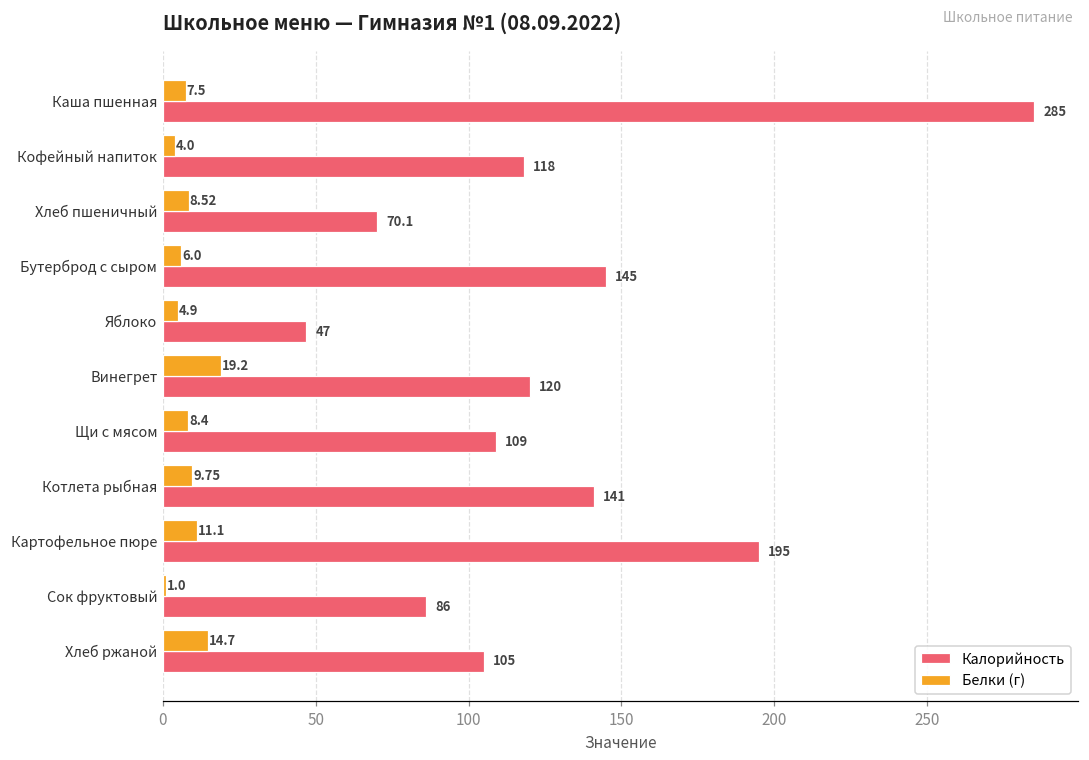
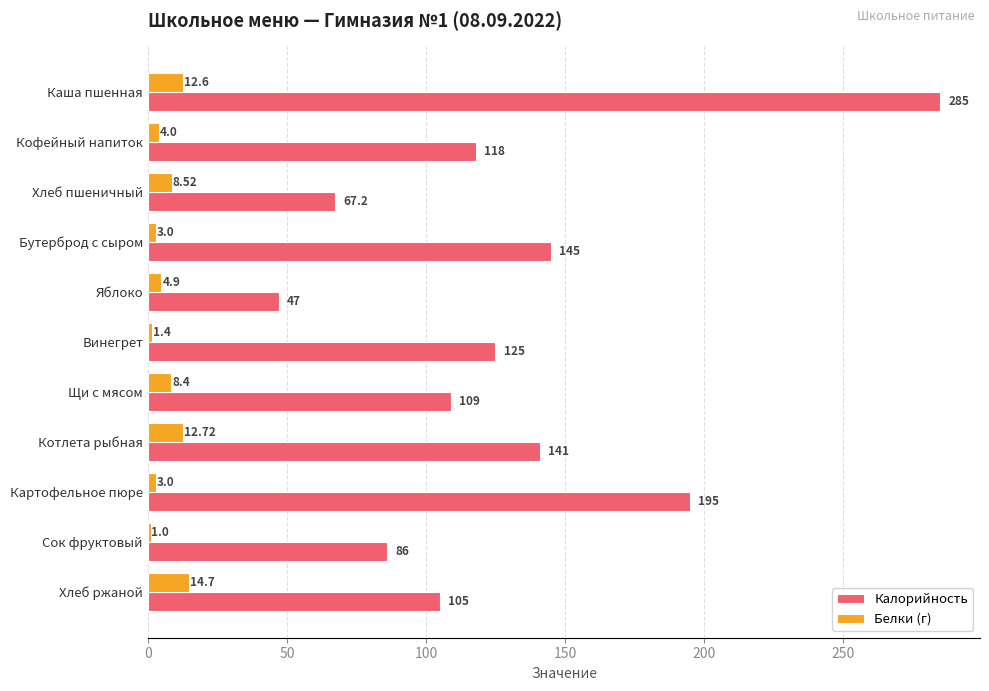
  {
    "Калорийность": {
      "Каша пшенная": 285,
      "Кофейный напиток": 118,
-     "Хлеб пшеничный": 70.1,
+     "Хлеб пшеничный": 67.2,
      "Бутерброд с сыром": 145,
      "Яблоко": 47,
-     "Винегрет": 120,
+     "Винегрет": 125,
      "Щи с мясом": 109,
      "Котлета рыбная": 141,
      "Картофельное пюре": 195,
      "Сок фруктовый": 86,
      "Хлеб ржаной": 105
    },
    "Белки (г)": {
-     "Каша пшенная": 7.5,
+     "Каша пшенная": 12.6,
      "Кофейный напиток": 4.0,
      "Хлеб пшеничный": 8.52,
-     "Бутерброд с сыром": 6.0,
+     "Бутерброд с сыром": 3.0,
      "Яблоко": 4.9,
-     "Винегрет": 19.2,
+     "Винегрет": 1.4,
      "Щи с мясом": 8.4,
-     "Котлета рыбная": 9.75,
-     "Картофельное пюре": 11.1,
+     "Котлета рыбная": 12.72,
+     "Картофельное пюре": 3.0,
      "Сок фруктовый": 1.0,
      "Хлеб ржаной": 14.7
    }
  }
